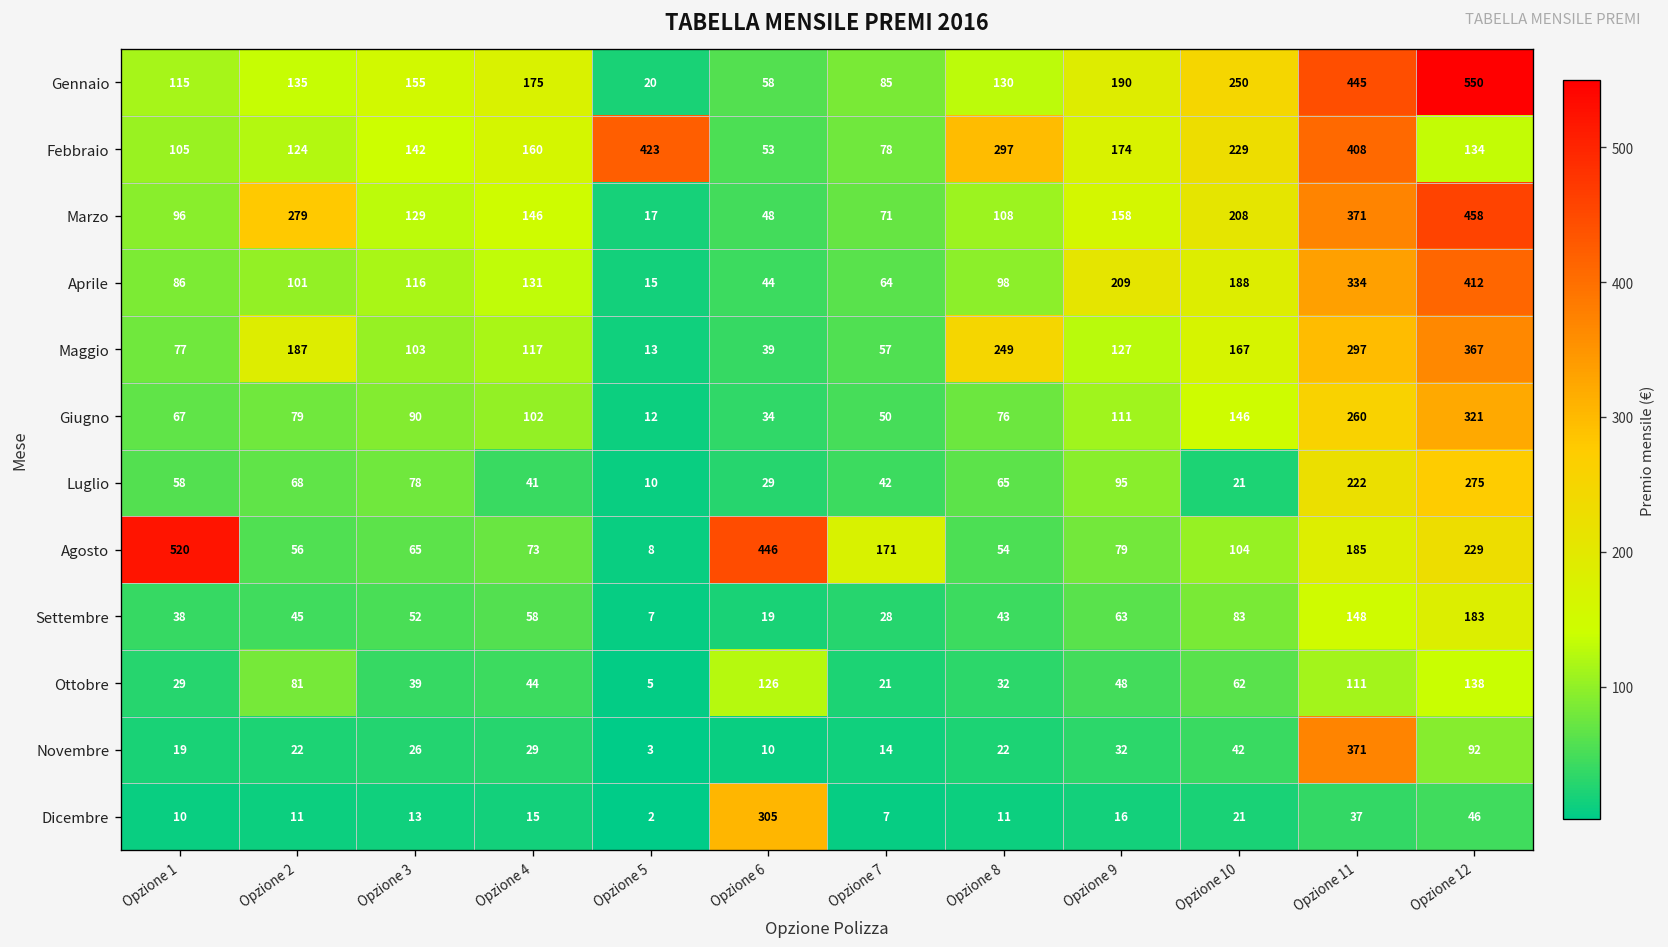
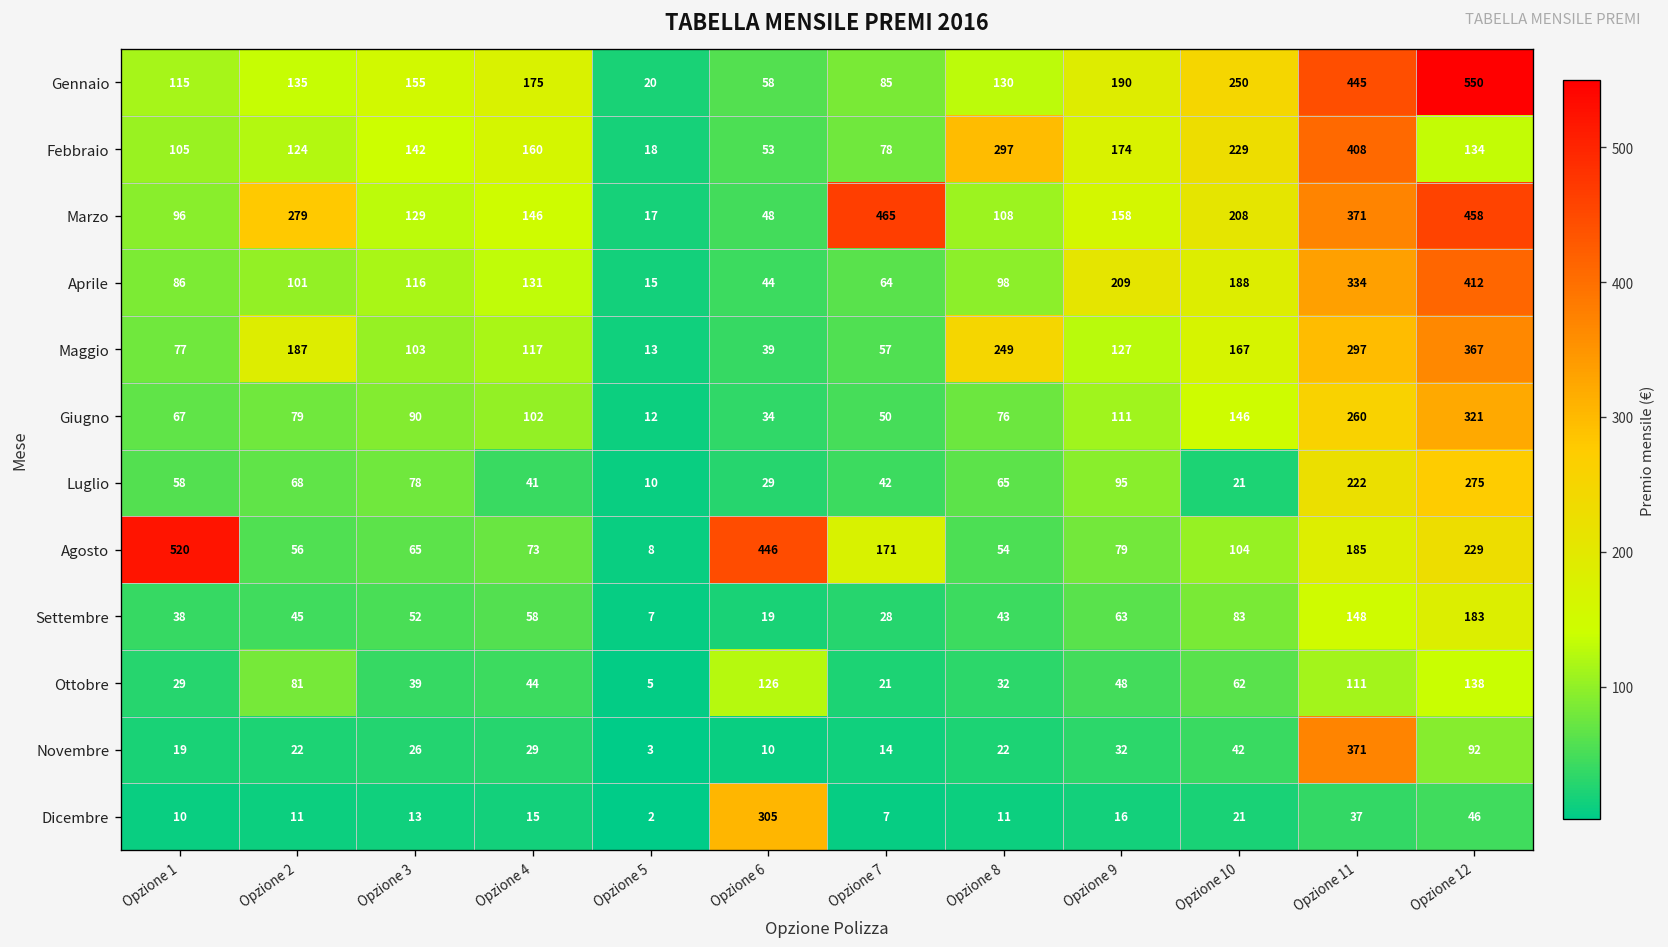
  {
    "Gennaio": {
      "Opzione 1": 115,
      "Opzione 2": 135,
      "Opzione 3": 155,
      "Opzione 4": 175,
      "Opzione 5": 20,
      "Opzione 6": 58,
      "Opzione 7": 85,
      "Opzione 8": 130,
      "Opzione 9": 190,
      "Opzione 10": 250,
      "Opzione 11": 445,
      "Opzione 12": 550
    },
    "Febbraio": {
      "Opzione 1": 105,
      "Opzione 2": 124,
      "Opzione 3": 142,
      "Opzione 4": 160,
-     "Opzione 5": 423,
+     "Opzione 5": 18,
      "Opzione 6": 53,
      "Opzione 7": 78,
      "Opzione 8": 297,
      "Opzione 9": 174,
      "Opzione 10": 229,
      "Opzione 11": 408,
      "Opzione 12": 134
    },
    "Marzo": {
      "Opzione 1": 96,
      "Opzione 2": 279,
      "Opzione 3": 129,
      "Opzione 4": 146,
      "Opzione 5": 17,
      "Opzione 6": 48,
-     "Opzione 7": 71,
+     "Opzione 7": 465,
      "Opzione 8": 108,
      "Opzione 9": 158,
      "Opzione 10": 208,
      "Opzione 11": 371,
      "Opzione 12": 458
    },
    "Aprile": {
      "Opzione 1": 86,
      "Opzione 2": 101,
      "Opzione 3": 116,
      "Opzione 4": 131,
      "Opzione 5": 15,
      "Opzione 6": 44,
      "Opzione 7": 64,
      "Opzione 8": 98,
      "Opzione 9": 209,
      "Opzione 10": 188,
      "Opzione 11": 334,
      "Opzione 12": 412
    },
    "Maggio": {
      "Opzione 1": 77,
      "Opzione 2": 187,
      "Opzione 3": 103,
      "Opzione 4": 117,
      "Opzione 5": 13,
      "Opzione 6": 39,
      "Opzione 7": 57,
      "Opzione 8": 249,
      "Opzione 9": 127,
      "Opzione 10": 167,
      "Opzione 11": 297,
      "Opzione 12": 367
    },
    "Giugno": {
      "Opzione 1": 67,
      "Opzione 2": 79,
      "Opzione 3": 90,
      "Opzione 4": 102,
      "Opzione 5": 12,
      "Opzione 6": 34,
      "Opzione 7": 50,
      "Opzione 8": 76,
      "Opzione 9": 111,
      "Opzione 10": 146,
      "Opzione 11": 260,
      "Opzione 12": 321
    },
    "Luglio": {
      "Opzione 1": 58,
      "Opzione 2": 68,
      "Opzione 3": 78,
      "Opzione 4": 41,
      "Opzione 5": 10,
      "Opzione 6": 29,
      "Opzione 7": 42,
      "Opzione 8": 65,
      "Opzione 9": 95,
      "Opzione 10": 21,
      "Opzione 11": 222,
      "Opzione 12": 275
    },
    "Agosto": {
      "Opzione 1": 520,
      "Opzione 2": 56,
      "Opzione 3": 65,
      "Opzione 4": 73,
      "Opzione 5": 8,
      "Opzione 6": 446,
      "Opzione 7": 171,
      "Opzione 8": 54,
      "Opzione 9": 79,
      "Opzione 10": 104,
      "Opzione 11": 185,
      "Opzione 12": 229
    },
    "Settembre": {
      "Opzione 1": 38,
      "Opzione 2": 45,
      "Opzione 3": 52,
      "Opzione 4": 58,
      "Opzione 5": 7,
      "Opzione 6": 19,
      "Opzione 7": 28,
      "Opzione 8": 43,
      "Opzione 9": 63,
      "Opzione 10": 83,
      "Opzione 11": 148,
      "Opzione 12": 183
    },
    "Ottobre": {
      "Opzione 1": 29,
      "Opzione 2": 81,
      "Opzione 3": 39,
      "Opzione 4": 44,
      "Opzione 5": 5,
      "Opzione 6": 126,
      "Opzione 7": 21,
      "Opzione 8": 32,
      "Opzione 9": 48,
      "Opzione 10": 62,
      "Opzione 11": 111,
      "Opzione 12": 138
    },
    "Novembre": {
      "Opzione 1": 19,
      "Opzione 2": 22,
      "Opzione 3": 26,
      "Opzione 4": 29,
      "Opzione 5": 3,
      "Opzione 6": 10,
      "Opzione 7": 14,
      "Opzione 8": 22,
      "Opzione 9": 32,
      "Opzione 10": 42,
      "Opzione 11": 371,
      "Opzione 12": 92
    },
    "Dicembre": {
      "Opzione 1": 10,
      "Opzione 2": 11,
      "Opzione 3": 13,
      "Opzione 4": 15,
      "Opzione 5": 2,
      "Opzione 6": 305,
      "Opzione 7": 7,
      "Opzione 8": 11,
      "Opzione 9": 16,
      "Opzione 10": 21,
      "Opzione 11": 37,
      "Opzione 12": 46
    }
  }
